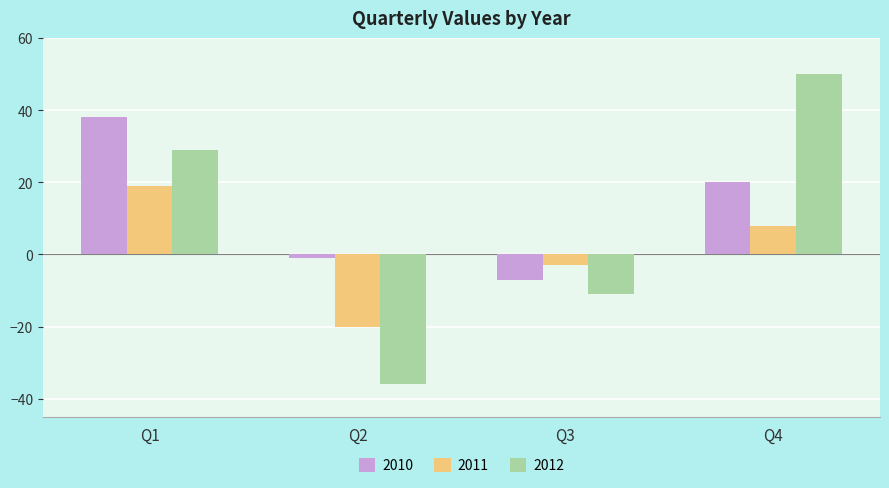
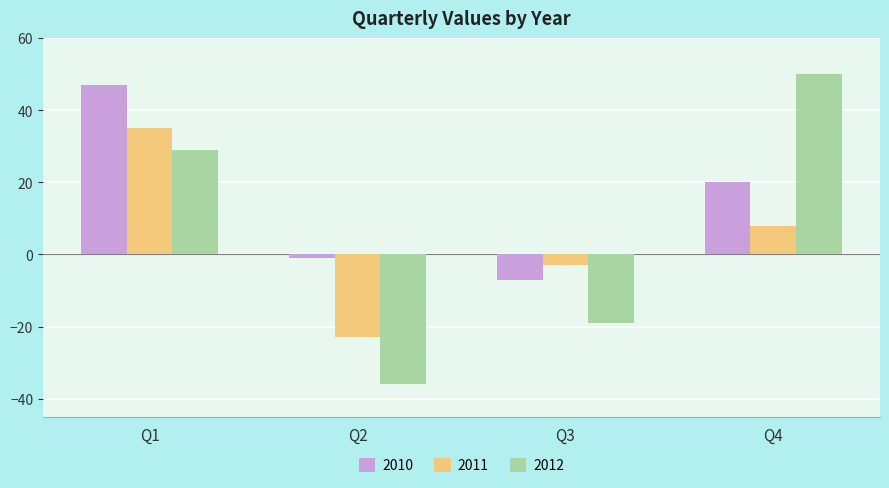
  {
    "2010": {
-     "Q1": 38,
+     "Q1": 47,
      "Q2": -1,
      "Q3": -7,
      "Q4": 20
    },
    "2011": {
-     "Q1": 19,
-     "Q2": -20,
+     "Q1": 35,
+     "Q2": -23,
      "Q3": -3,
      "Q4": 8
    },
    "2012": {
      "Q1": 29,
      "Q2": -36,
-     "Q3": -11,
+     "Q3": -19,
      "Q4": 50
    }
  }
